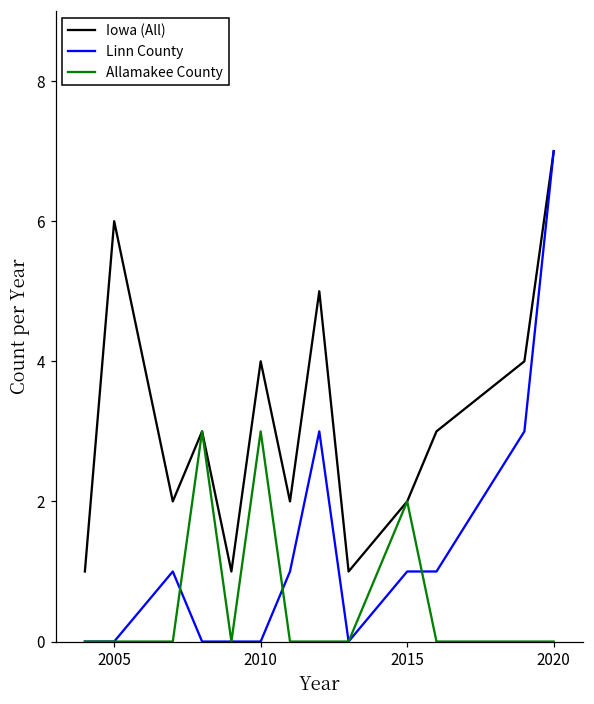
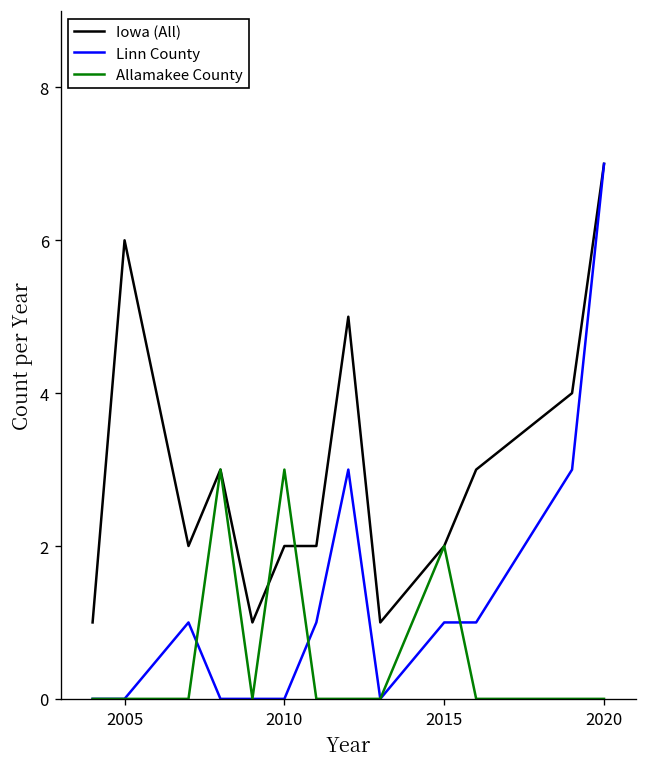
  {
    "Iowa (All)": {
      "2005": 6,
-     "2010": 4
+     "2010": 2
    },
    "Linn County": {
      "2010": 0,
      "2015": 1
    },
    "Allamakee County": {
      "2010": 3,
      "2020": 0
    }
  }
